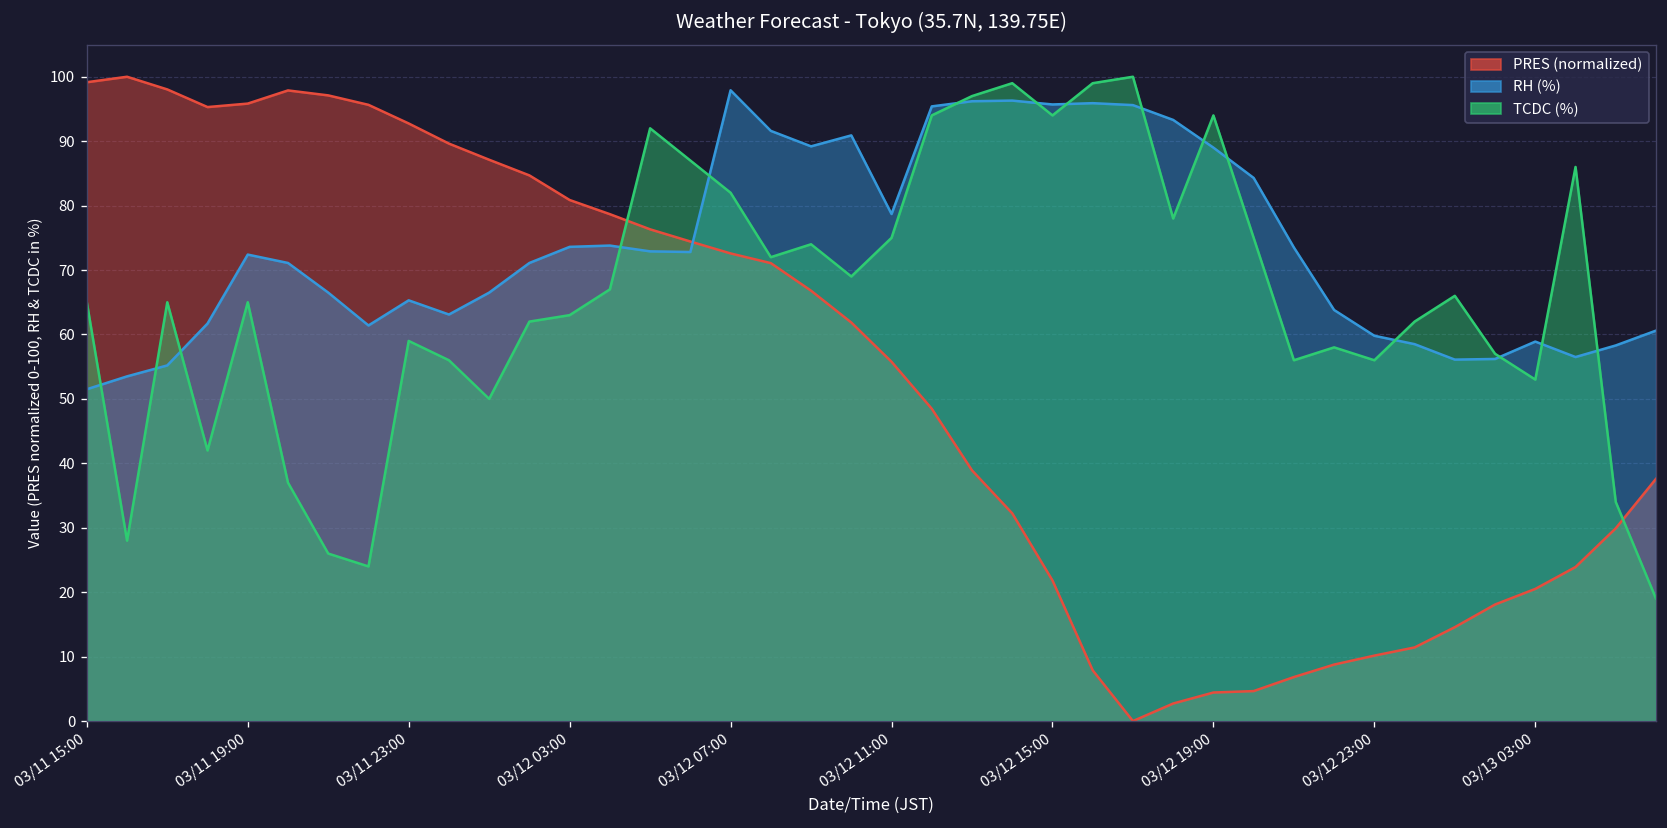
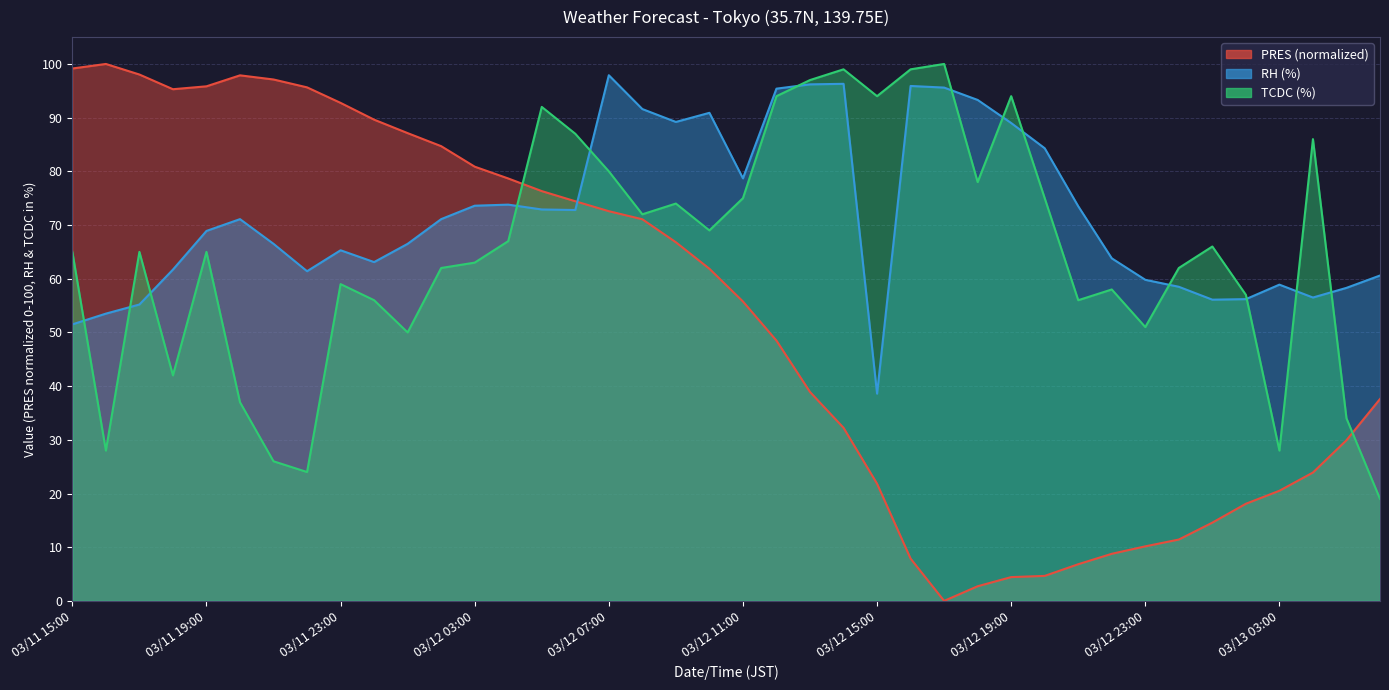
  {
    "RH (%)": {
      "03/11 15:00": 52,
-     "03/11 19:00": 72,
+     "03/11 19:00": 69,
      "03/11 23:00": 65,
      "03/12 03:00": 74,
      "03/12 07:00": 98,
      "03/12 11:00": 79,
-     "03/12 15:00": 96,
+     "03/12 15:00": 39,
      "03/12 19:00": 89,
      "03/12 23:00": 60,
      "03/13 03:00": 59
    },
    "TCDC (%)": {
      "03/11 15:00": 65,
      "03/11 19:00": 65,
      "03/11 23:00": 59,
      "03/12 03:00": 63,
-     "03/12 07:00": 82,
+     "03/12 07:00": 80,
      "03/12 11:00": 75,
      "03/12 15:00": 94,
      "03/12 19:00": 94,
-     "03/12 23:00": 56,
-     "03/13 03:00": 53
+     "03/12 23:00": 51,
+     "03/13 03:00": 28
    }
  }
